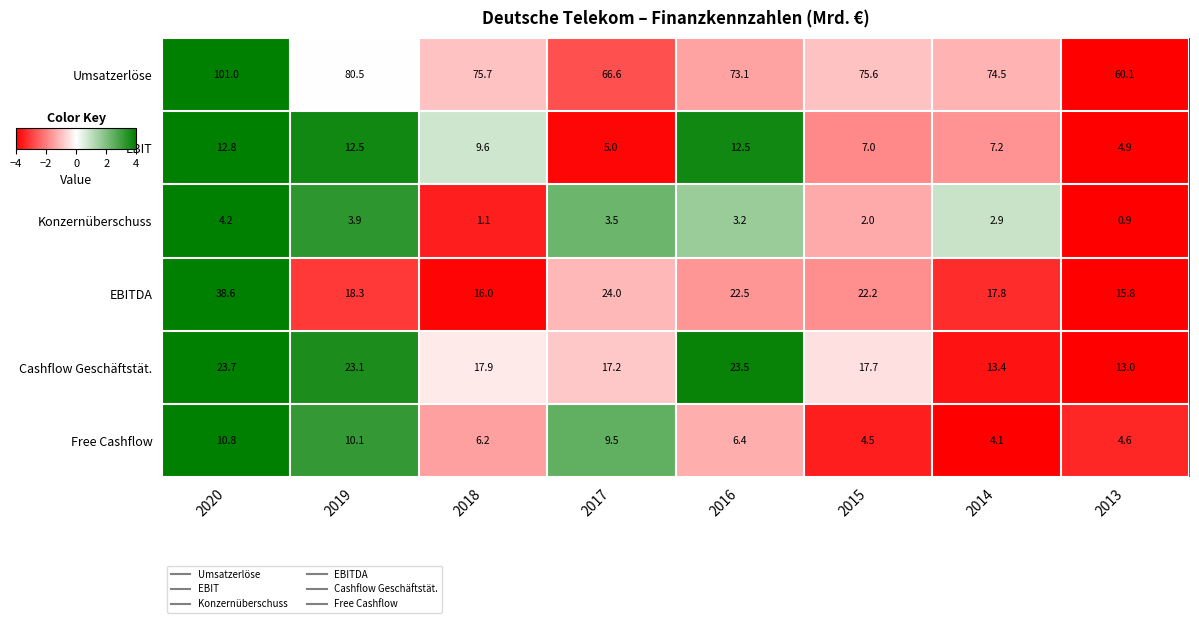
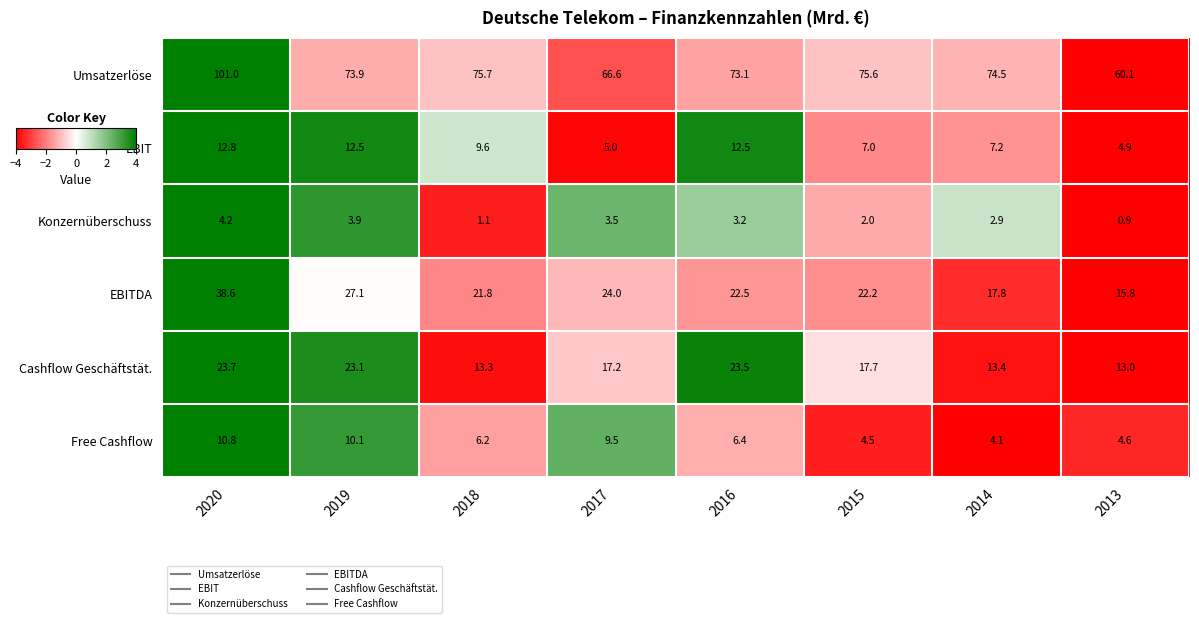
  {
    "Umsatzerlöse": {
      "2020": 101.0,
-     "2019": 80.5,
+     "2019": 73.9,
      "2018": 75.7,
      "2017": 66.6,
      "2016": 73.1,
      "2015": 75.6,
      "2014": 74.5,
      "2013": 60.1
    },
    "EBIT": {
      "2020": 12.8,
      "2019": 12.5,
      "2018": 9.6,
      "2017": 5.0,
      "2016": 12.5,
      "2015": 7.0,
      "2014": 7.2,
      "2013": 4.9
    },
    "Konzernüberschuss": {
      "2020": 4.2,
      "2019": 3.9,
      "2018": 1.1,
      "2017": 3.5,
      "2016": 3.2,
      "2015": 2.0,
      "2014": 2.9,
      "2013": 0.9
    },
    "EBITDA": {
      "2020": 38.6,
-     "2019": 18.3,
-     "2018": 16.0,
+     "2019": 27.1,
+     "2018": 21.8,
      "2017": 24.0,
      "2016": 22.5,
      "2015": 22.2,
      "2014": 17.8,
      "2013": 15.8
    },
    "Cashflow Geschäftstät.": {
      "2020": 23.7,
      "2019": 23.1,
-     "2018": 17.9,
+     "2018": 13.3,
      "2017": 17.2,
      "2016": 23.5,
      "2015": 17.7,
      "2014": 13.4,
      "2013": 13.0
    },
    "Free Cashflow": {
      "2020": 10.8,
      "2019": 10.1,
      "2018": 6.2,
      "2017": 9.5,
      "2016": 6.4,
      "2015": 4.5,
      "2014": 4.1,
      "2013": 4.6
    }
  }
